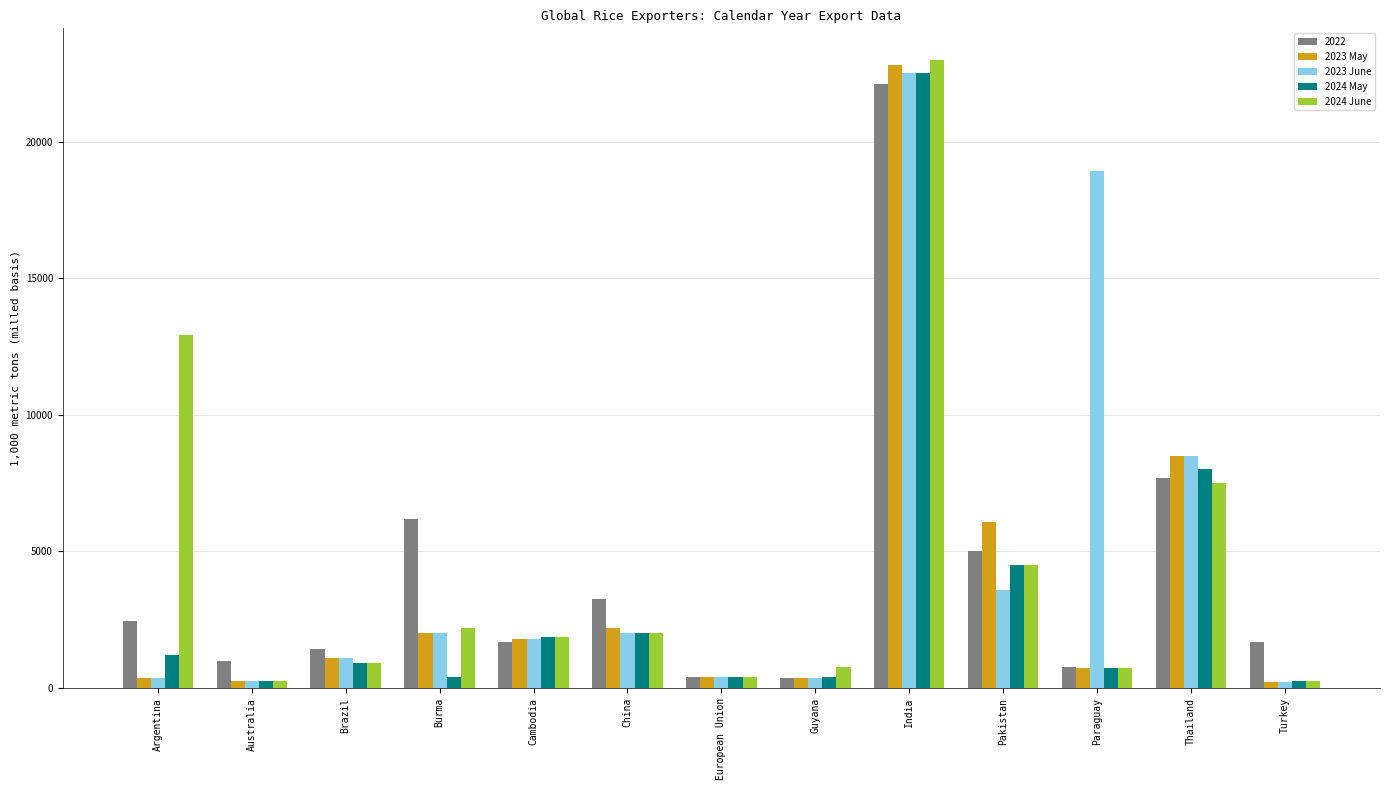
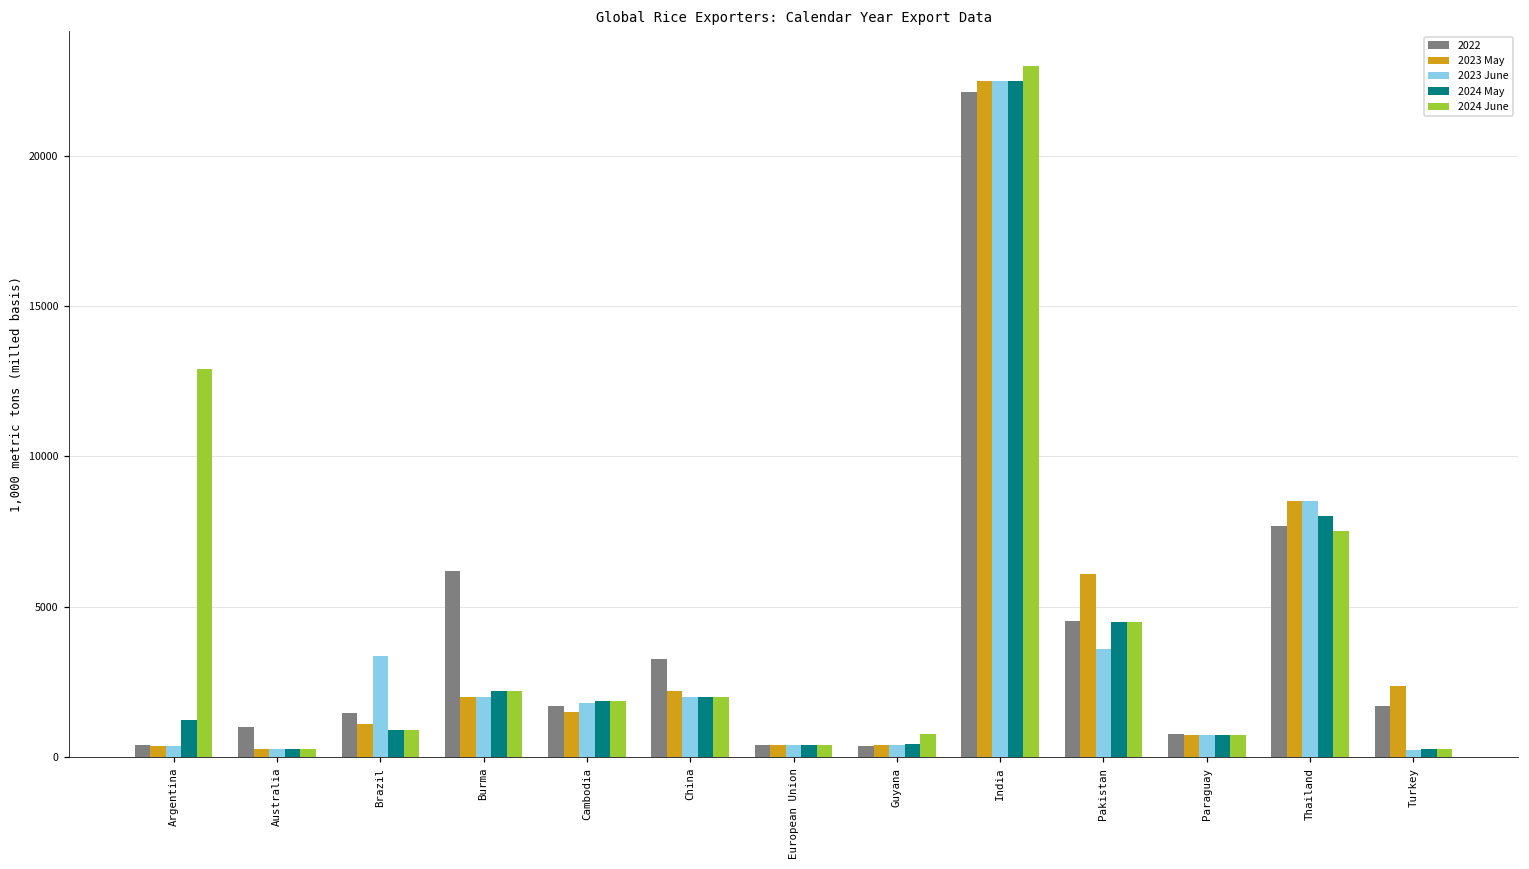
  {
    "2022": {
-     "Argentina": 2400,
+     "Argentina": 400,
      "Australia": 1000,
      "Brazil": 1400,
      "Burma": 6200,
      "Cambodia": 1700,
      "China": 3300,
      "European Union": 400,
      "Guyana": 400,
      "India": 22100,
-     "Pakistan": 5000,
+     "Pakistan": 4500,
      "Paraguay": 800,
      "Thailand": 7700,
      "Turkey": 1700
    },
    "2023 May": {
      "Argentina": 400,
      "Australia": 300,
      "Brazil": 1100,
      "Burma": 2000,
-     "Cambodia": 1800,
+     "Cambodia": 1500,
      "China": 2200,
      "European Union": 400,
      "Guyana": 400,
-     "India": 22800,
+     "India": 22500,
      "Pakistan": 6100,
      "Paraguay": 700,
      "Thailand": 8500,
-     "Turkey": 200
+     "Turkey": 2400
    },
    "2023 June": {
      "Argentina": 400,
      "Australia": 300,
-     "Brazil": 1100,
+     "Brazil": 3400,
      "Burma": 2000,
      "Cambodia": 1800,
      "China": 2000,
      "European Union": 400,
      "Guyana": 400,
      "India": 22500,
      "Pakistan": 3600,
-     "Paraguay": 18900,
+     "Paraguay": 700,
      "Thailand": 8500,
      "Turkey": 200
    },
    "2024 May": {
      "Argentina": 1200,
      "Australia": 300,
      "Brazil": 900,
-     "Burma": 400,
+     "Burma": 2200,
      "Cambodia": 1900,
      "China": 2000,
      "European Union": 400,
      "Guyana": 400,
      "India": 22500,
      "Pakistan": 4500,
      "Paraguay": 700,
      "Thailand": 8000,
      "Turkey": 300
    },
    "2024 June": {
      "Argentina": 12900,
      "Australia": 300,
      "Brazil": 900,
      "Burma": 2200,
      "Cambodia": 1900,
      "China": 2000,
      "European Union": 400,
      "Guyana": 800,
      "India": 23000,
      "Pakistan": 4500,
      "Paraguay": 700,
      "Thailand": 7500,
      "Turkey": 300
    }
  }
